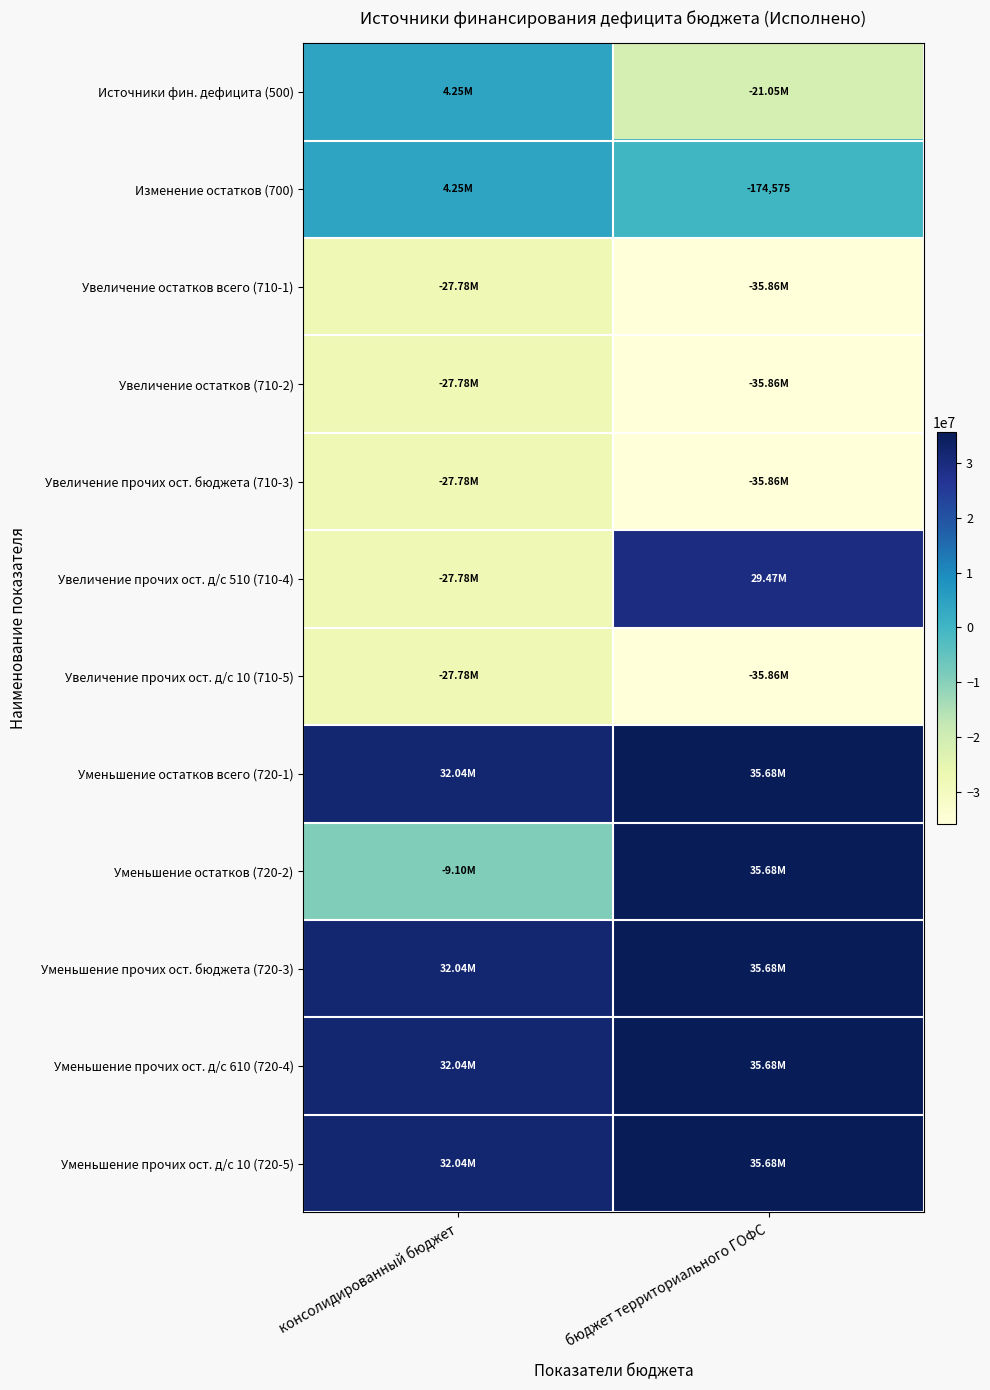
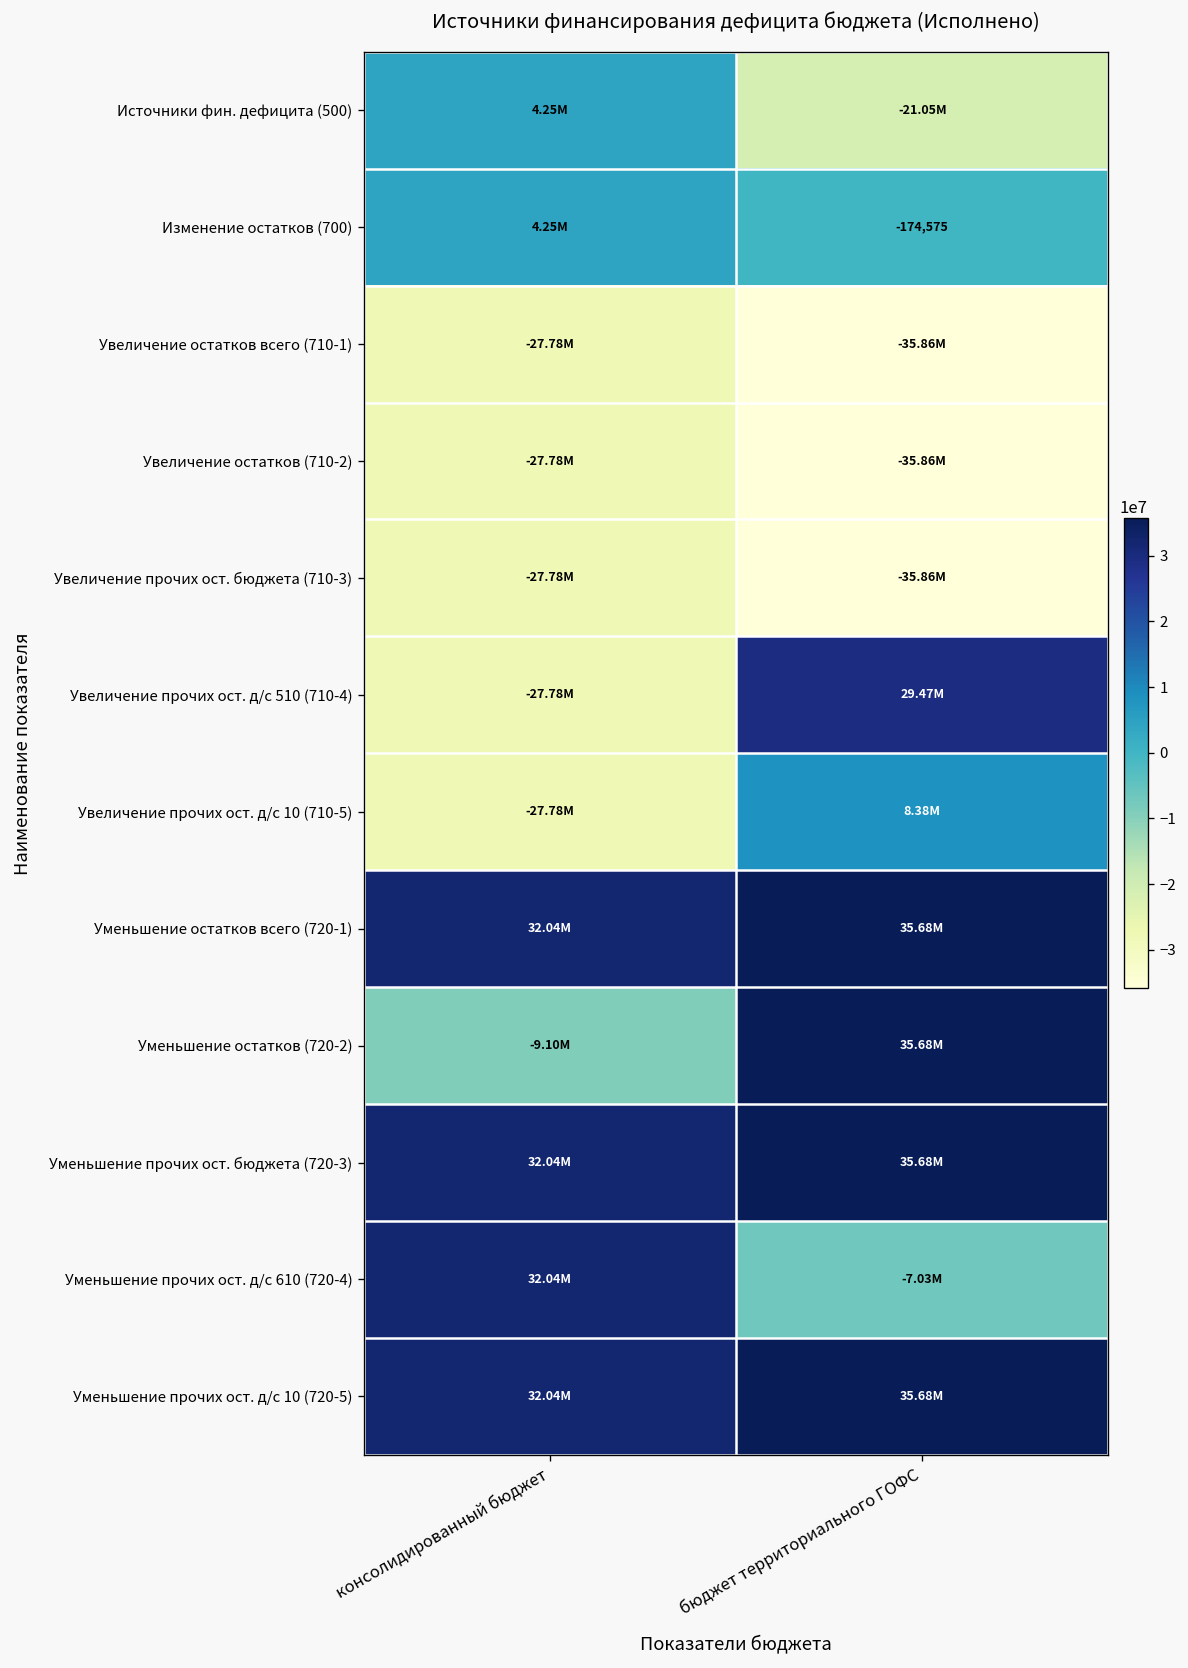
  {
    "Источники фин. дефицита (500)": {
      "консолидированный бюджет": "4.25M",
      "бюджет территориального ГОФС": "-21.05M"
    },
    "Изменение остатков (700)": {
      "консолидированный бюджет": "4.25M",
      "бюджет территориального ГОФС": "-174,575"
    },
    "Увеличение остатков всего (710-1)": {
      "консолидированный бюджет": "-27.78M",
      "бюджет территориального ГОФС": "-35.86M"
    },
    "Увеличение остатков (710-2)": {
      "консолидированный бюджет": "-27.78M",
      "бюджет территориального ГОФС": "-35.86M"
    },
    "Увеличение прочих ост. бюджета (710-3)": {
      "консолидированный бюджет": "-27.78M",
      "бюджет территориального ГОФС": "-35.86M"
    },
    "Увеличение прочих ост. д/с 510 (710-4)": {
      "консолидированный бюджет": "-27.78M",
      "бюджет территориального ГОФС": "29.47M"
    },
    "Увеличение прочих ост. д/с 10 (710-5)": {
      "консолидированный бюджет": "-27.78M",
-     "бюджет территориального ГОФС": "-35.86M"
+     "бюджет территориального ГОФС": "8.38M"
    },
    "Уменьшение остатков всего (720-1)": {
      "консолидированный бюджет": "32.04M",
      "бюджет территориального ГОФС": "35.68M"
    },
    "Уменьшение остатков (720-2)": {
      "консолидированный бюджет": "-9.10M",
      "бюджет территориального ГОФС": "35.68M"
    },
    "Уменьшение прочих ост. бюджета (720-3)": {
      "консолидированный бюджет": "32.04M",
      "бюджет территориального ГОФС": "35.68M"
    },
    "Уменьшение прочих ост. д/с 610 (720-4)": {
      "консолидированный бюджет": "32.04M",
-     "бюджет территориального ГОФС": "35.68M"
+     "бюджет территориального ГОФС": "-7.03M"
    },
    "Уменьшение прочих ост. д/с 10 (720-5)": {
      "консолидированный бюджет": "32.04M",
      "бюджет территориального ГОФС": "35.68M"
    }
  }
